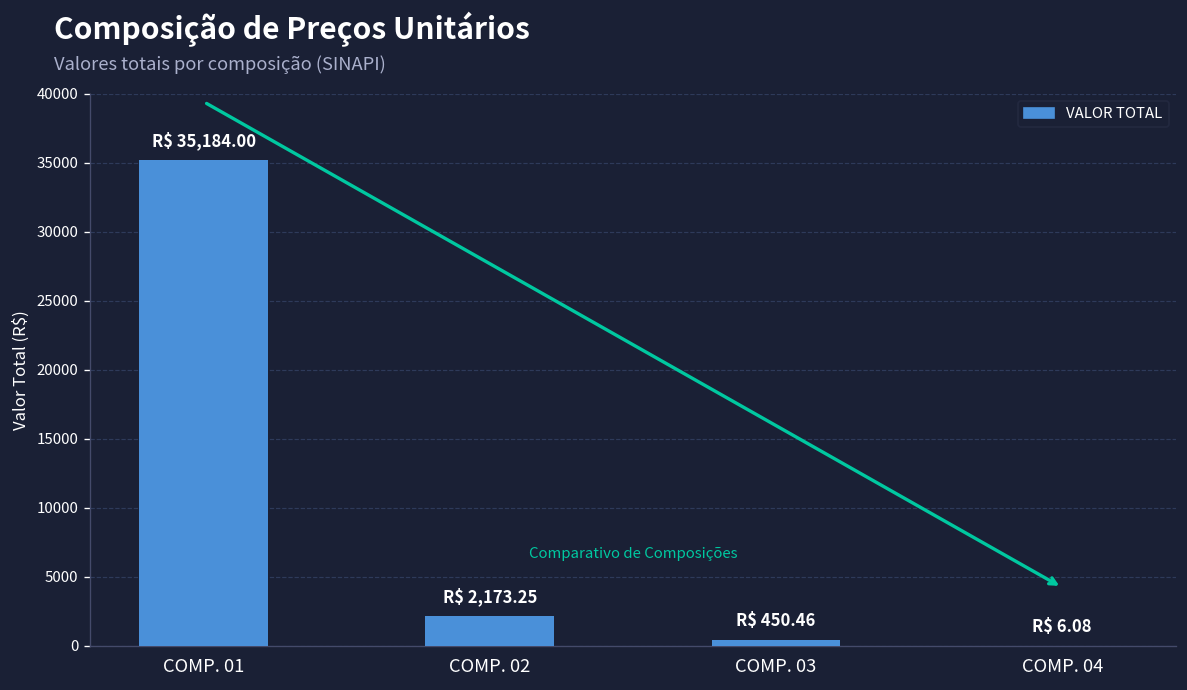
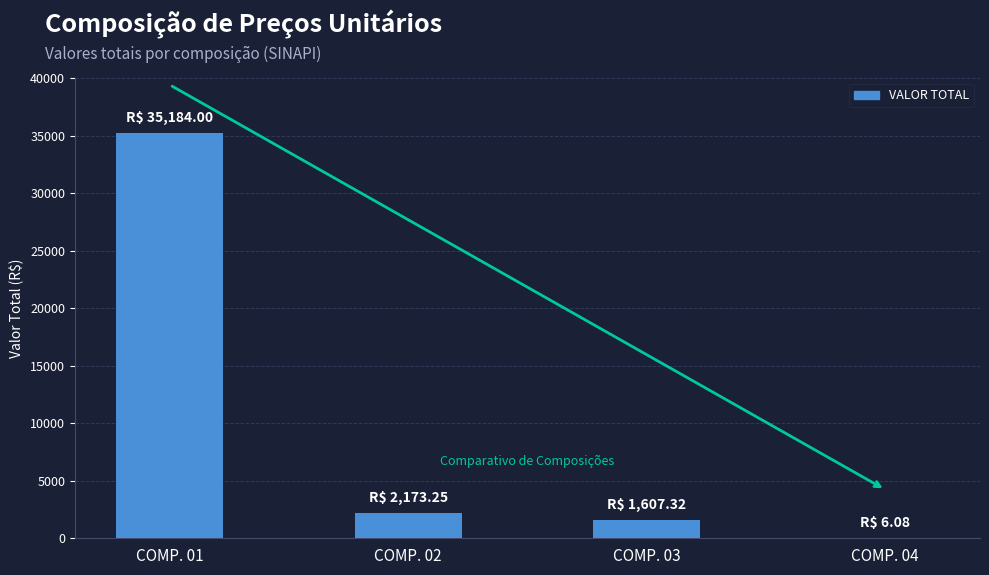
  {
    "COMP. 01": "35,184.00",
    "COMP. 02": "2,173.25",
-   "COMP. 03": "450.46",
+   "COMP. 03": "1,607.32",
    "COMP. 04": "6.08"
  }
